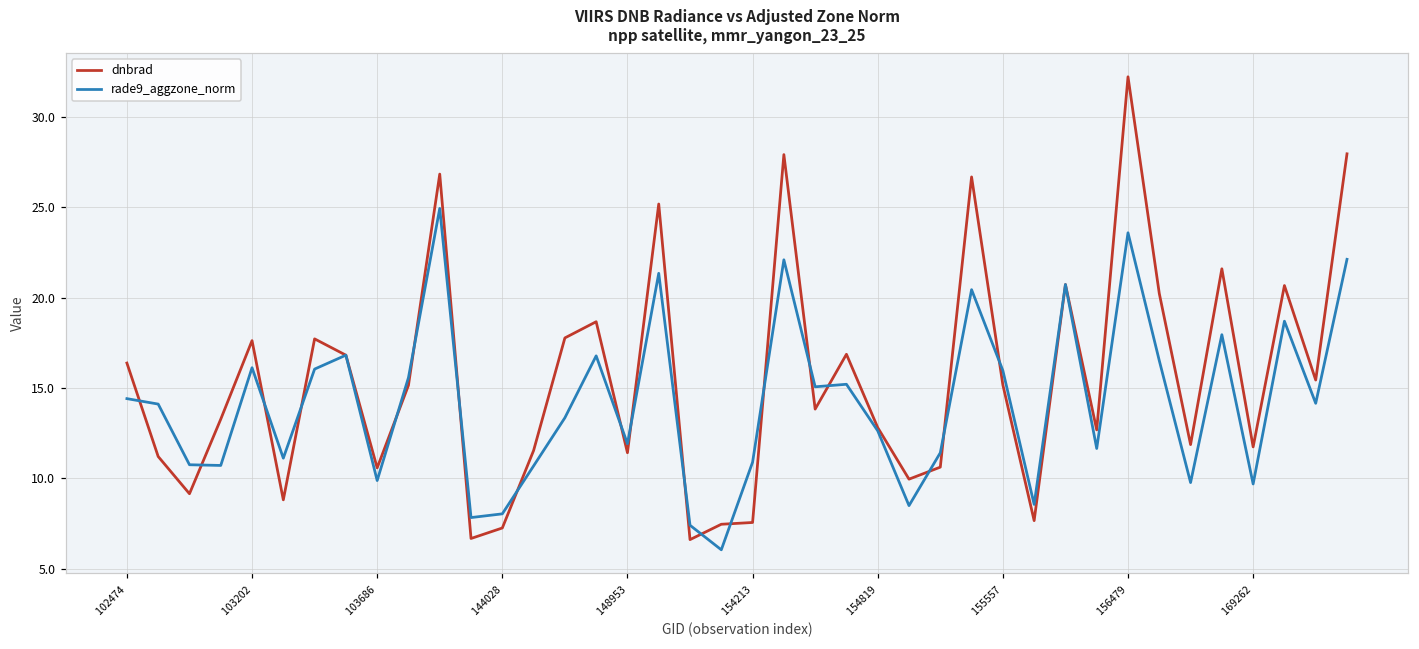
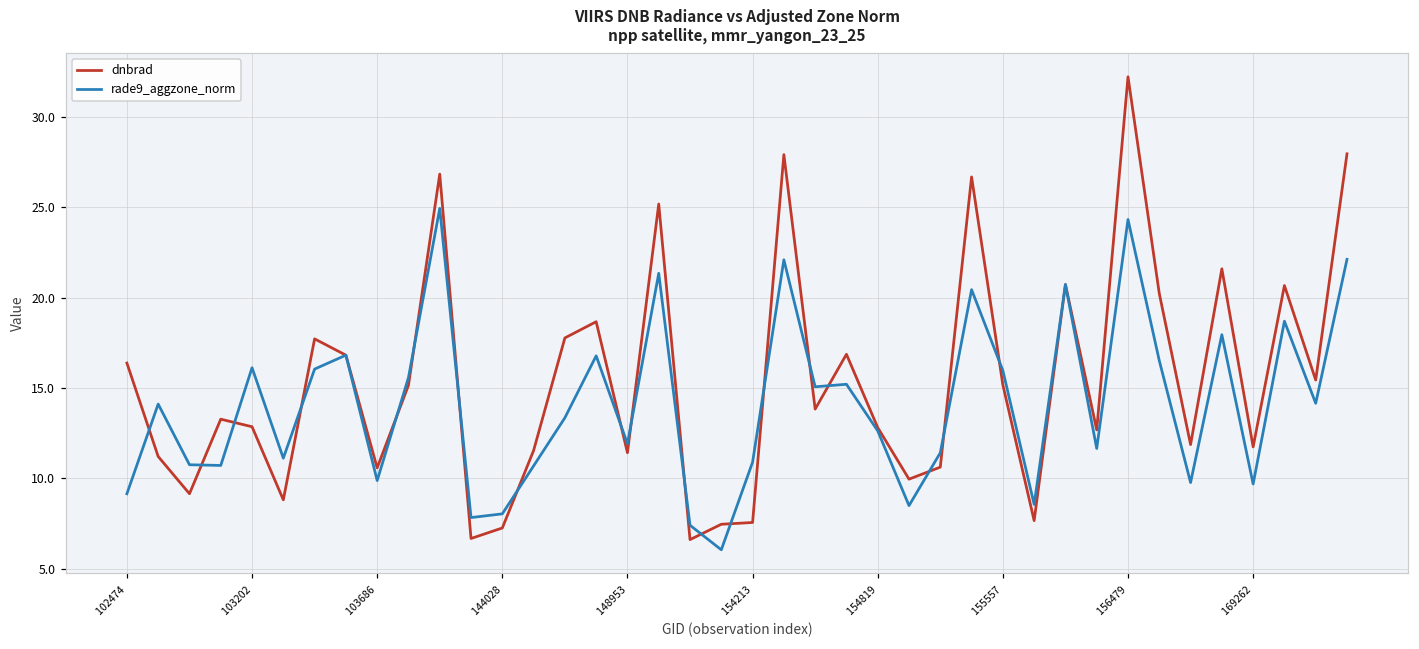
  {
    "dnbrad": {
      "102474": 16.4,
-     "103202": 17.6,
+     "103202": 12.9,
      "103686": 10.6,
      "144028": 7.3,
      "148953": 11.4,
      "154213": 7.6,
      "154819": 12.8,
      "155557": 15.2,
      "156479": 32.2,
      "169262": 11.7
    },
    "rade9_aggzone_norm": {
-     "102474": 14.4,
+     "102474": 9.2,
      "103202": 16.1,
      "103686": 9.9,
      "144028": 8.0,
      "148953": 11.9,
      "154213": 10.9,
      "154819": 12.6,
      "155557": 16.0,
-     "156479": 23.6,
+     "156479": 24.3,
      "169262": 9.7
    }
  }
